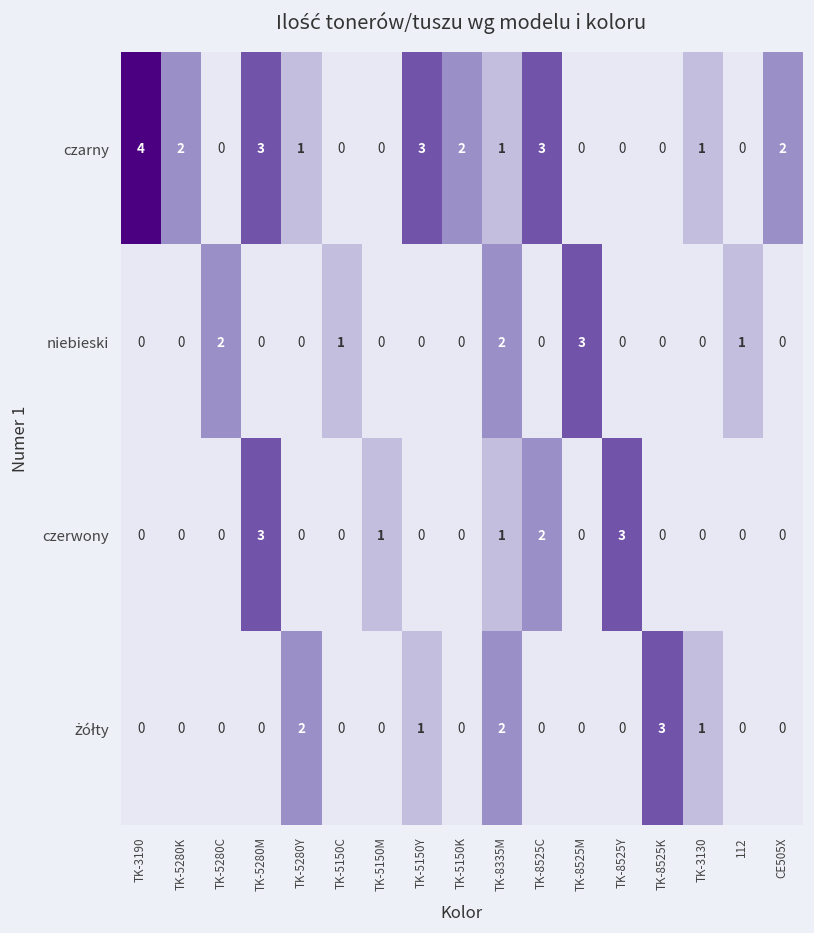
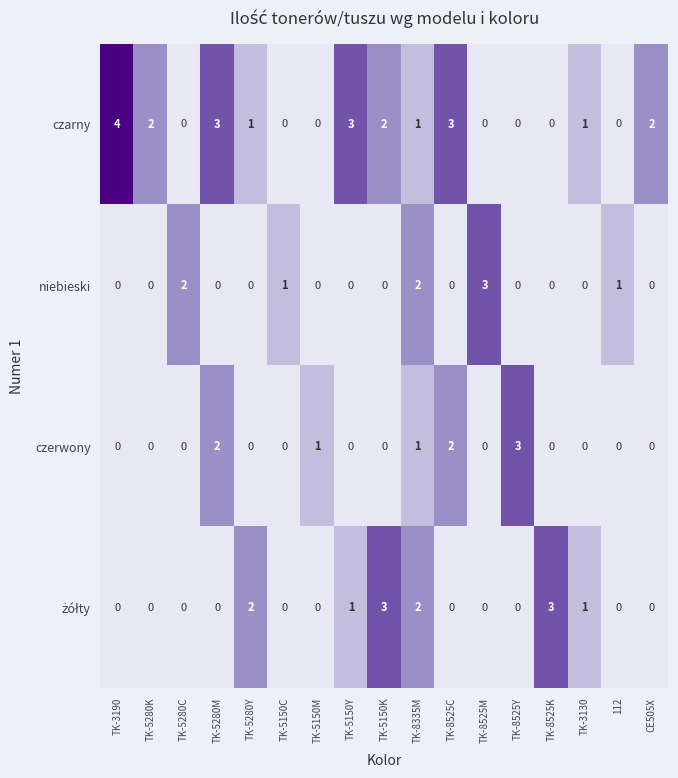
  {
    "czarny": {
      "TK-3190": 4,
      "TK-5280K": 2,
      "TK-5280C": 0,
      "TK-5280M": 3,
      "TK-5280Y": 1,
      "TK-5150C": 0,
      "TK-5150M": 0,
      "TK-5150Y": 3,
      "TK-5150K": 2,
      "TK-8335M": 1,
      "TK-8525C": 3,
      "TK-8525M": 0,
      "TK-8525Y": 0,
      "TK-8525K": 0,
      "TK-3130": 1,
      "112": 0,
      "CE505X": 2
    },
    "niebieski": {
      "TK-3190": 0,
      "TK-5280K": 0,
      "TK-5280C": 2,
      "TK-5280M": 0,
      "TK-5280Y": 0,
      "TK-5150C": 1,
      "TK-5150M": 0,
      "TK-5150Y": 0,
      "TK-5150K": 0,
      "TK-8335M": 2,
      "TK-8525C": 0,
      "TK-8525M": 3,
      "TK-8525Y": 0,
      "TK-8525K": 0,
      "TK-3130": 0,
      "112": 1,
      "CE505X": 0
    },
    "czerwony": {
      "TK-3190": 0,
      "TK-5280K": 0,
      "TK-5280C": 0,
-     "TK-5280M": 3,
+     "TK-5280M": 2,
      "TK-5280Y": 0,
      "TK-5150C": 0,
      "TK-5150M": 1,
      "TK-5150Y": 0,
      "TK-5150K": 0,
      "TK-8335M": 1,
      "TK-8525C": 2,
      "TK-8525M": 0,
      "TK-8525Y": 3,
      "TK-8525K": 0,
      "TK-3130": 0,
      "112": 0,
      "CE505X": 0
    },
    "żółty": {
      "TK-3190": 0,
      "TK-5280K": 0,
      "TK-5280C": 0,
      "TK-5280M": 0,
      "TK-5280Y": 2,
      "TK-5150C": 0,
      "TK-5150M": 0,
      "TK-5150Y": 1,
-     "TK-5150K": 0,
+     "TK-5150K": 3,
      "TK-8335M": 2,
      "TK-8525C": 0,
      "TK-8525M": 0,
      "TK-8525Y": 0,
      "TK-8525K": 3,
      "TK-3130": 1,
      "112": 0,
      "CE505X": 0
    }
  }
